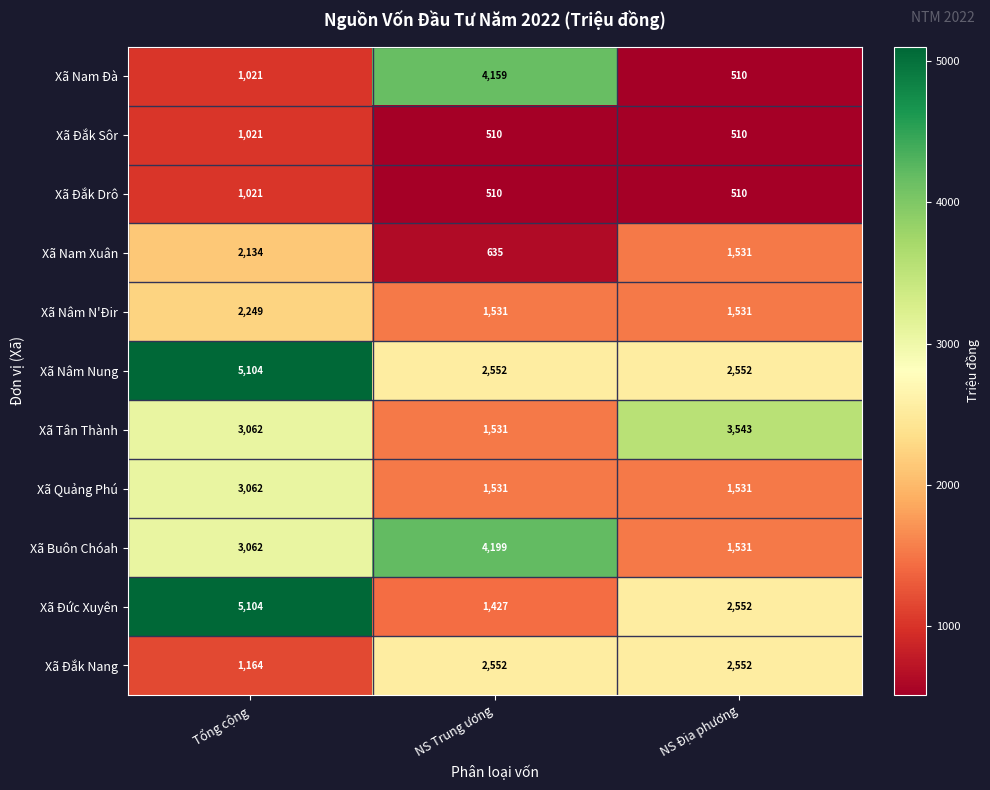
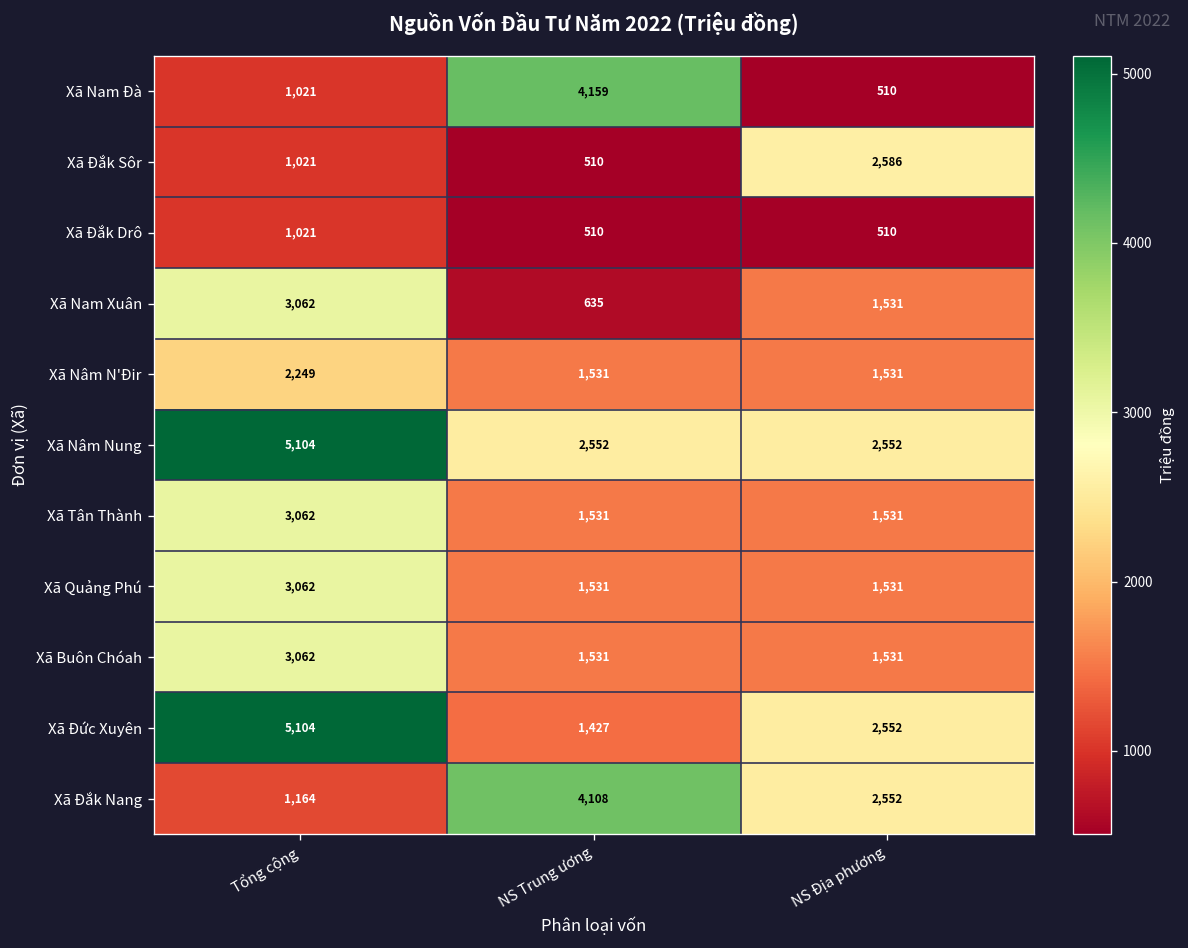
  {
    "Xã Nam Đà": {
      "Tổng cộng": "1,021",
      "NS Trung ương": "4,159",
      "NS Địa phương": "510"
    },
    "Xã Đắk Sôr": {
      "Tổng cộng": "1,021",
      "NS Trung ương": "510",
-     "NS Địa phương": "510"
+     "NS Địa phương": "2,586"
    },
    "Xã Đắk Drô": {
      "Tổng cộng": "1,021",
      "NS Trung ương": "510",
      "NS Địa phương": "510"
    },
    "Xã Nam Xuân": {
-     "Tổng cộng": "2,134",
+     "Tổng cộng": "3,062",
      "NS Trung ương": "635",
      "NS Địa phương": "1,531"
    },
    "Xã Nâm N'Đir": {
      "Tổng cộng": "2,249",
      "NS Trung ương": "1,531",
      "NS Địa phương": "1,531"
    },
    "Xã Nâm Nung": {
      "Tổng cộng": "5,104",
      "NS Trung ương": "2,552",
      "NS Địa phương": "2,552"
    },
    "Xã Tân Thành": {
      "Tổng cộng": "3,062",
      "NS Trung ương": "1,531",
-     "NS Địa phương": "3,543"
+     "NS Địa phương": "1,531"
    },
    "Xã Quảng Phú": {
      "Tổng cộng": "3,062",
      "NS Trung ương": "1,531",
      "NS Địa phương": "1,531"
    },
    "Xã Buôn Chóah": {
      "Tổng cộng": "3,062",
-     "NS Trung ương": "4,199",
+     "NS Trung ương": "1,531",
      "NS Địa phương": "1,531"
    },
    "Xã Đức Xuyên": {
      "Tổng cộng": "5,104",
      "NS Trung ương": "1,427",
      "NS Địa phương": "2,552"
    },
    "Xã Đắk Nang": {
      "Tổng cộng": "1,164",
-     "NS Trung ương": "2,552",
+     "NS Trung ương": "4,108",
      "NS Địa phương": "2,552"
    }
  }
